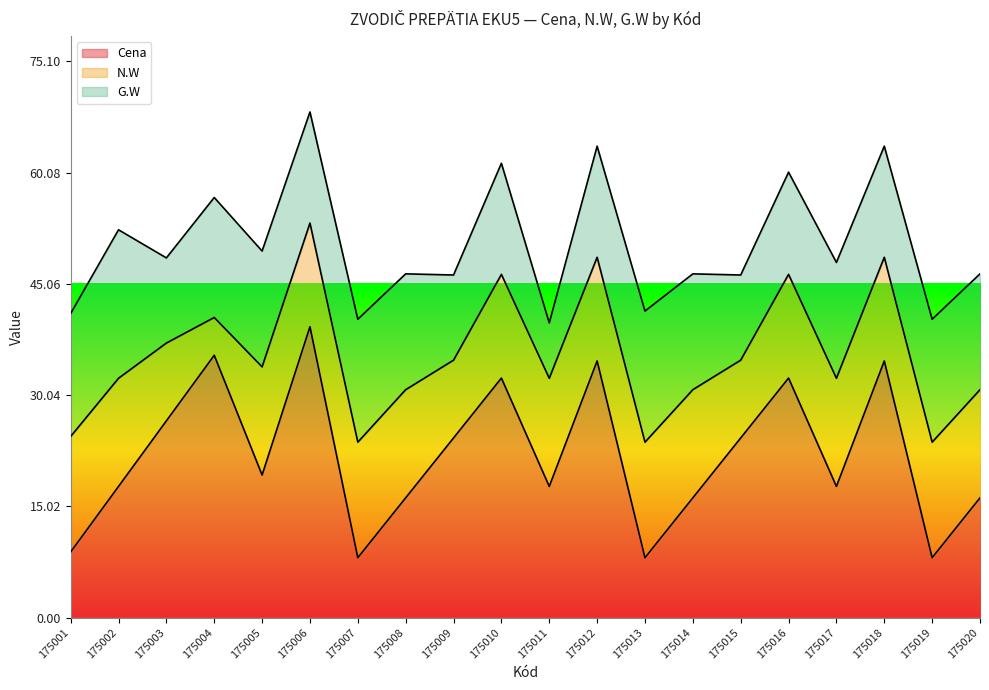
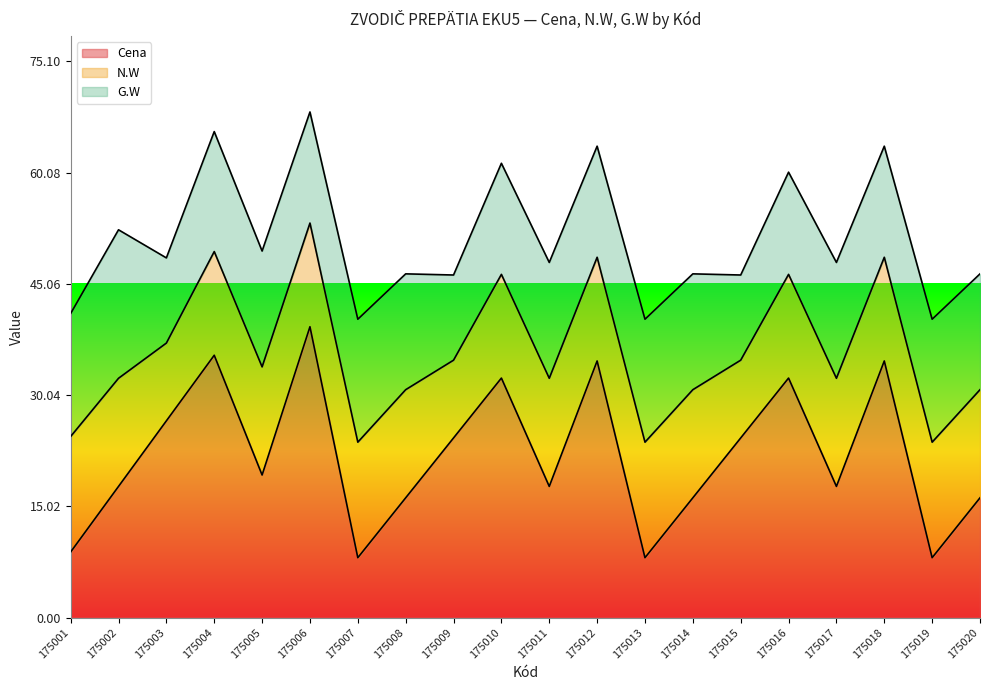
  {
    "Cena": {
      "175001": 9,
      "175002": 18,
      "175003": 27,
      "175004": 35,
      "175005": 19,
      "175006": 39,
      "175007": 8,
      "175008": 16,
      "175009": 24,
      "175010": 32,
      "175011": 18,
      "175012": 35,
      "175013": 8,
      "175014": 16,
      "175015": 24,
      "175016": 32,
      "175017": 18,
      "175018": 35,
      "175019": 8,
      "175020": 16
    },
    "N.W": {
      "175001": 16,
      "175002": 15,
      "175003": 10,
-     "175004": 5,
+     "175004": 14,
      "175005": 15,
      "175006": 14,
      "175007": 16,
      "175008": 15,
      "175009": 10,
      "175010": 14,
      "175011": 15,
      "175012": 14,
      "175013": 16,
      "175014": 15,
      "175015": 10,
      "175016": 14,
      "175017": 15,
      "175018": 14,
      "175019": 16,
      "175020": 15
    },
    "G.W": {
      "175001": 17,
      "175002": 20,
      "175003": 12,
      "175004": 16,
      "175005": 16,
      "175006": 15,
      "175007": 17,
      "175008": 16,
      "175009": 12,
      "175010": 15,
-     "175011": 7,
+     "175011": 16,
      "175012": 15,
-     "175013": 18,
+     "175013": 17,
      "175014": 16,
      "175015": 12,
      "175016": 14,
      "175017": 16,
      "175018": 15,
      "175019": 17,
      "175020": 16
    }
  }
